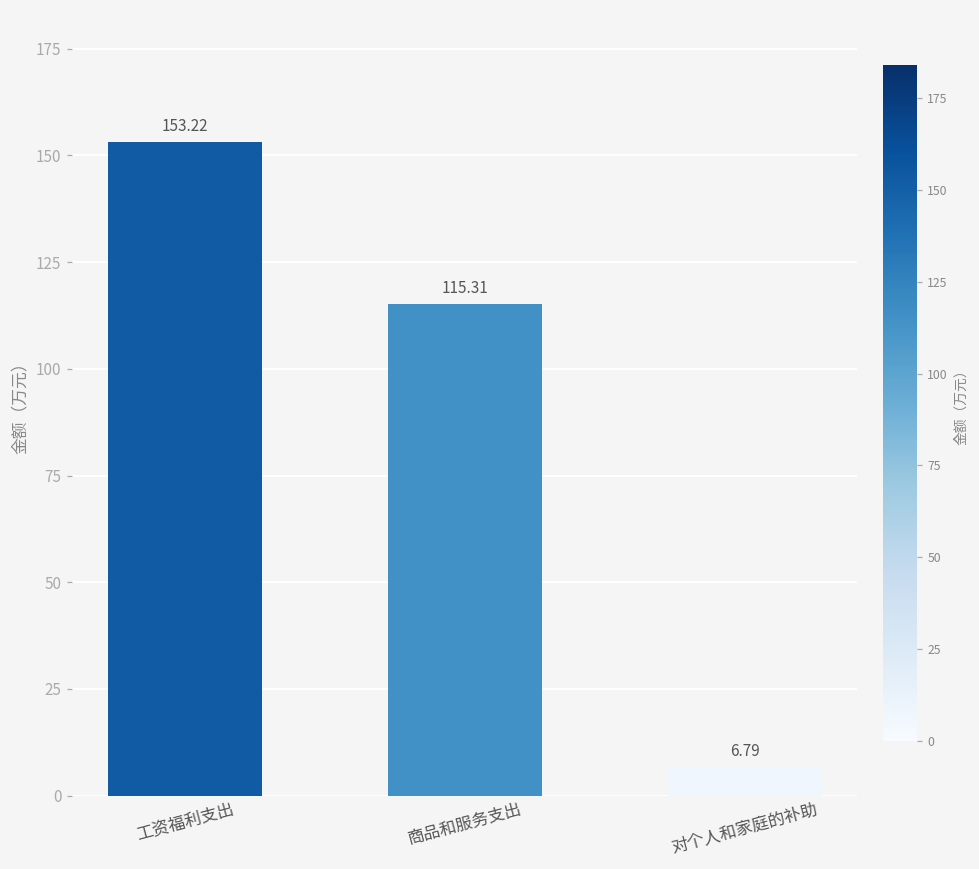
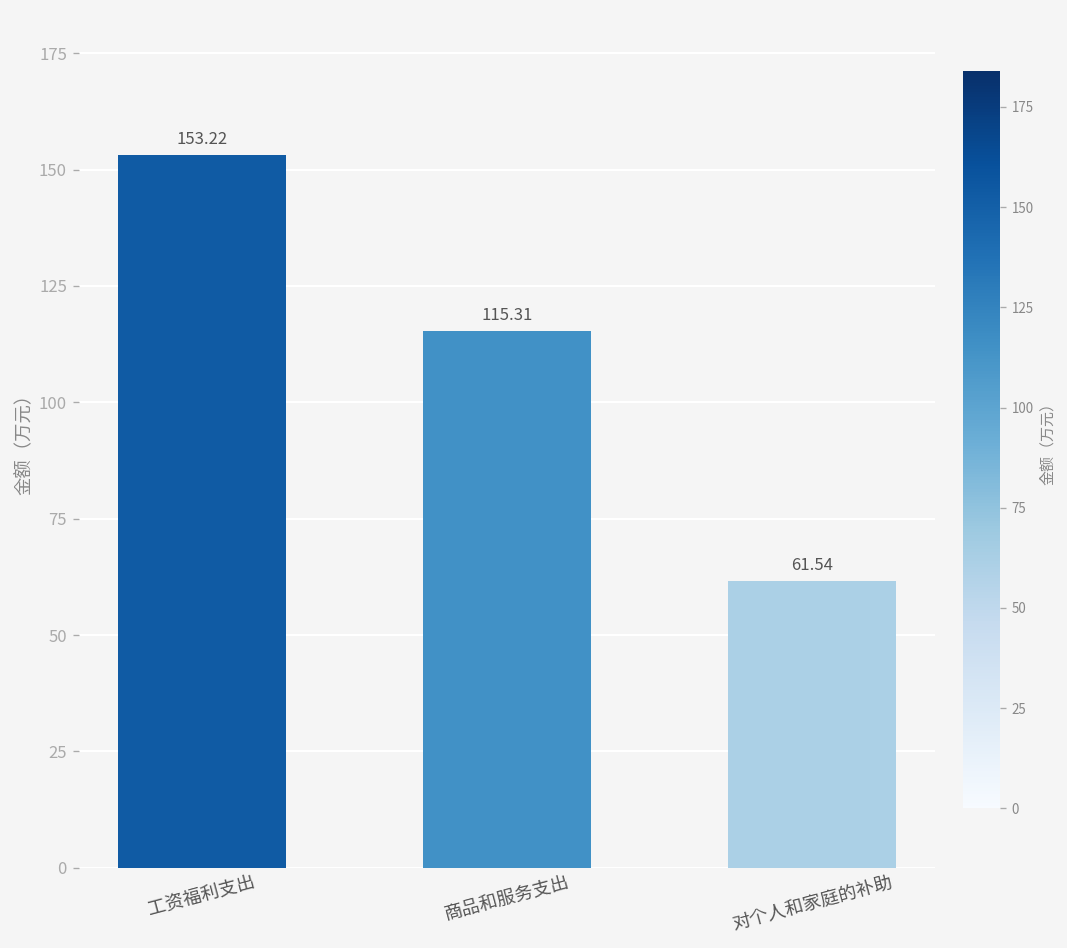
  {
    "工资福利支出": 153.22,
    "商品和服务支出": 115.31,
-   "对个人和家庭的补助": 6.79
+   "对个人和家庭的补助": 61.54
  }
